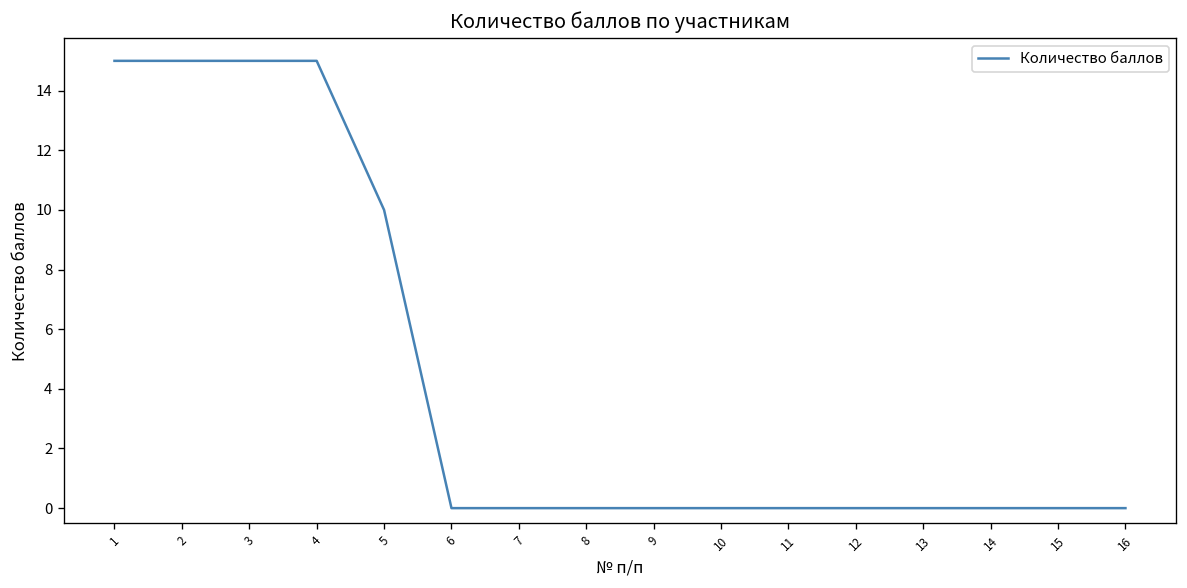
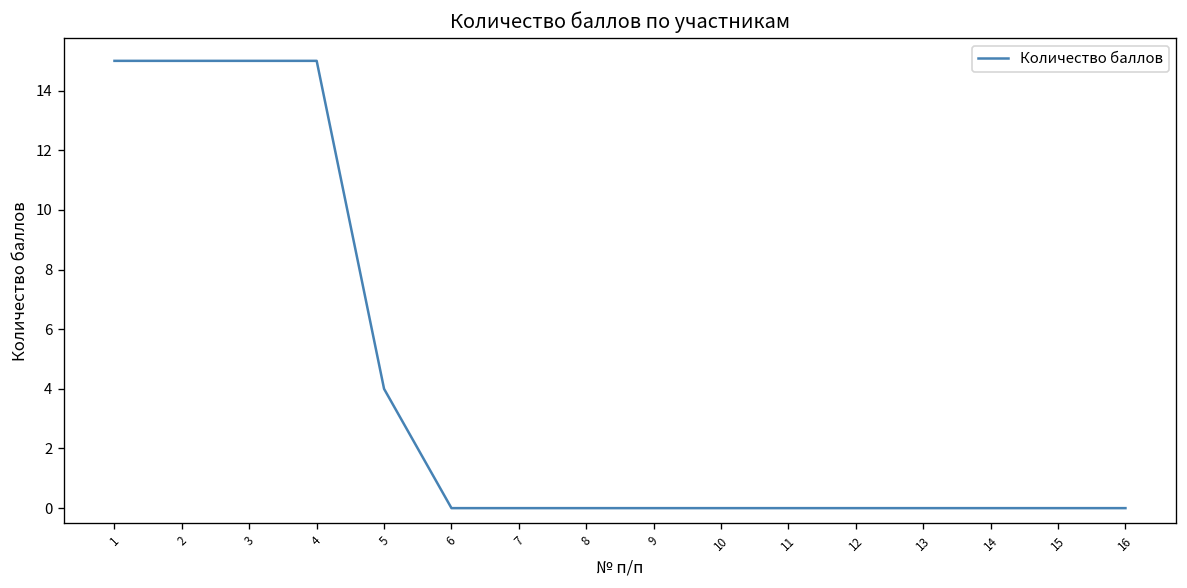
  {
    "1": 15,
    "2": 15,
    "3": 15,
    "4": 15,
-   "5": 10,
+   "5": 4,
    "6": 0,
    "7": 0,
    "8": 0,
    "9": 0,
    "10": 0,
    "11": 0,
    "12": 0,
    "13": 0,
    "14": 0,
    "15": 0,
    "16": 0
  }
